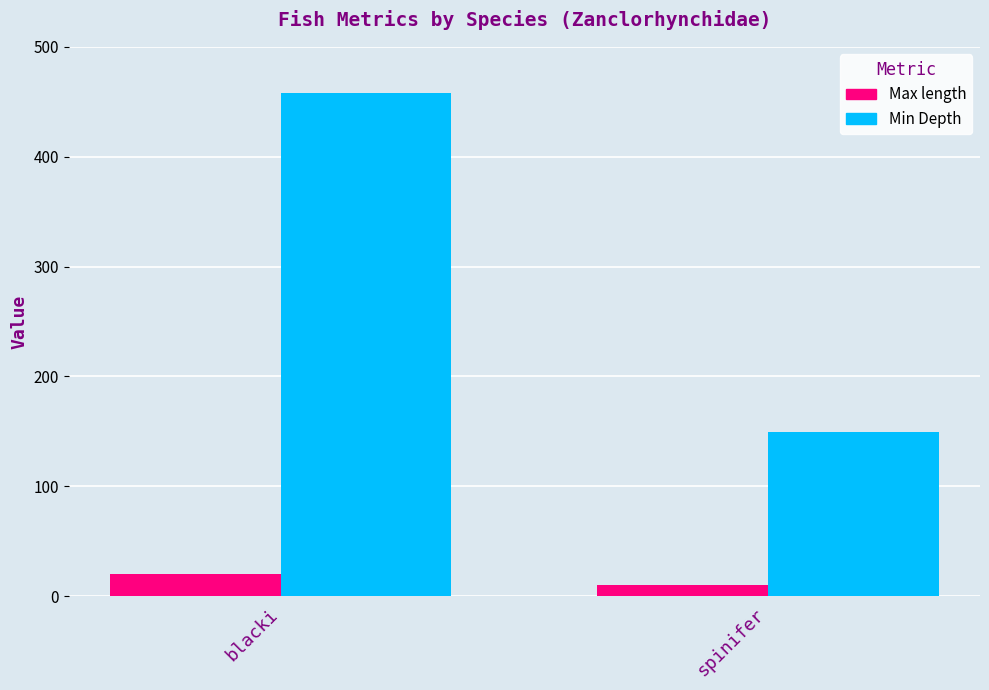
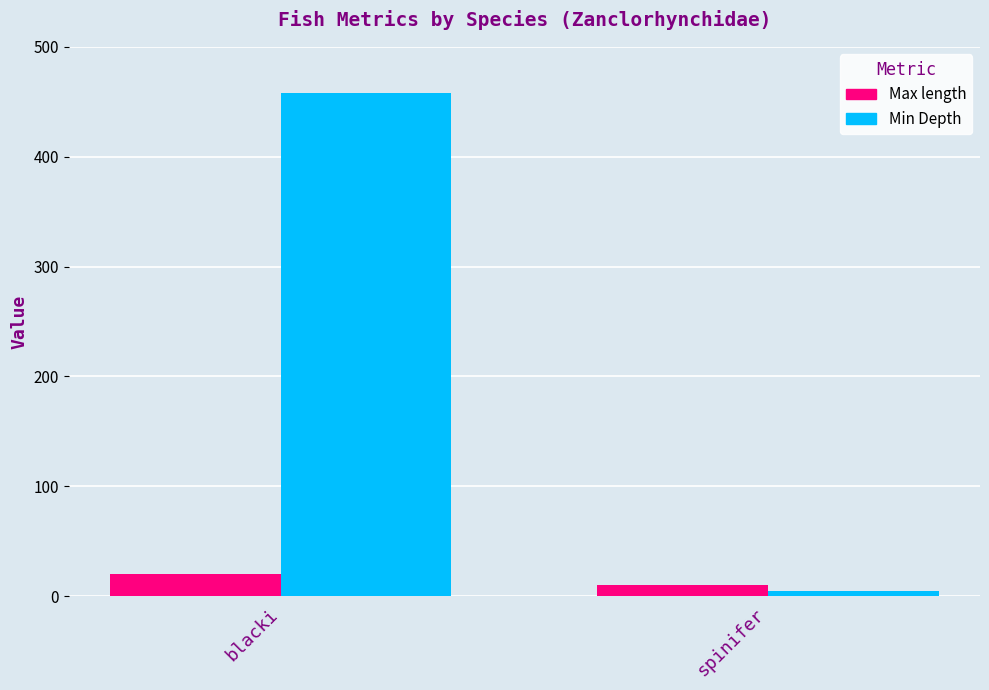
  {
    "Max length": {
      "blacki": 20,
      "spinifer": 10
    },
    "Min Depth": {
      "blacki": 458,
-     "spinifer": 149
+     "spinifer": 5
    }
  }
